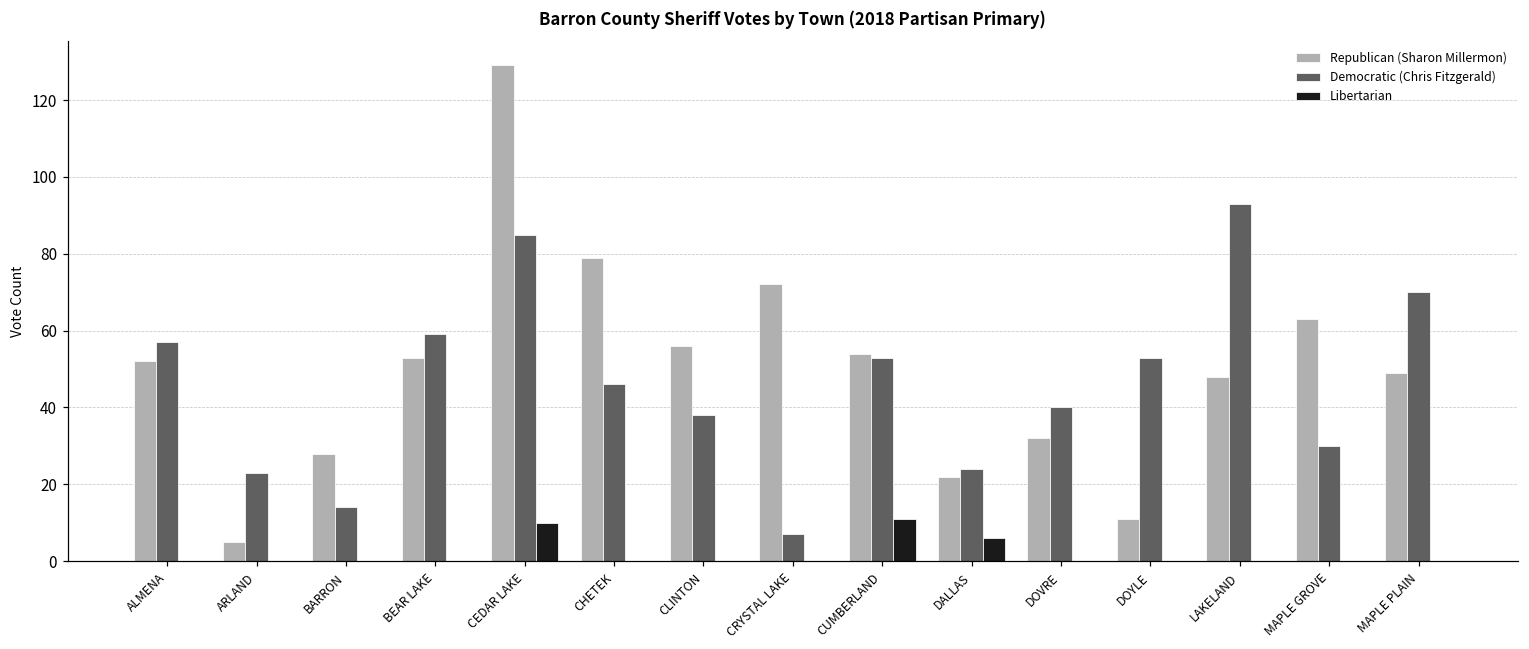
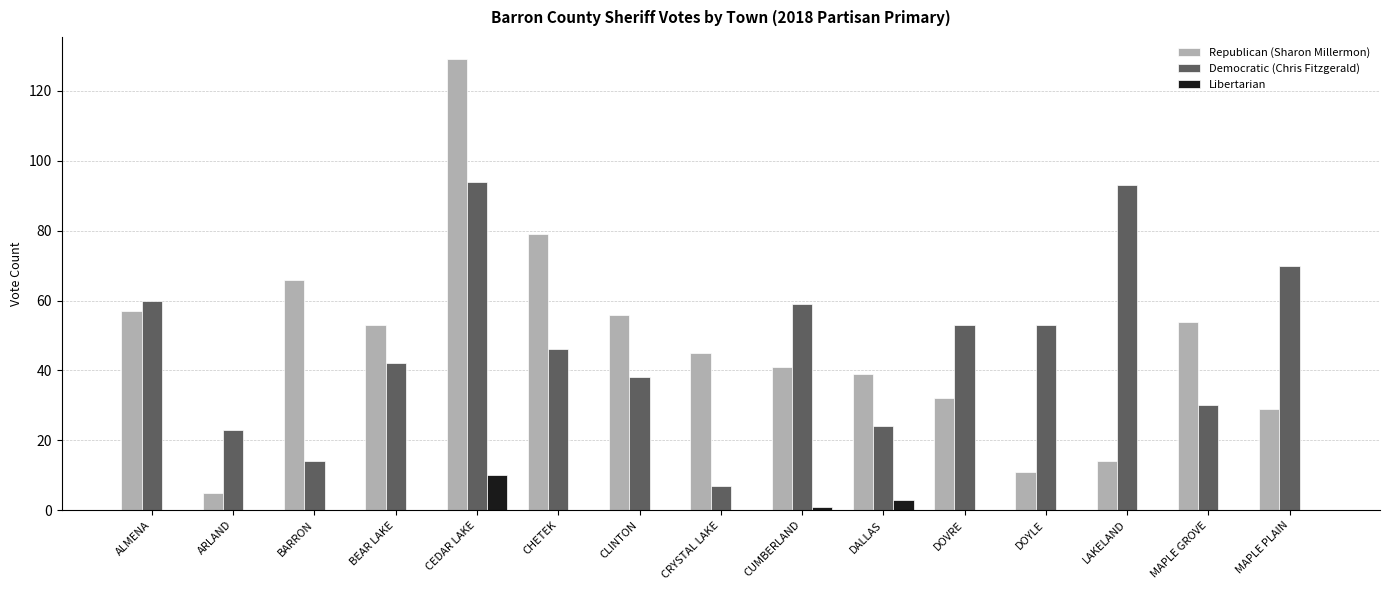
  {
    "Republican (Sharon Millermon)": {
-     "ALMENA": 52,
+     "ALMENA": 57,
      "ARLAND": 5,
-     "BARRON": 28,
+     "BARRON": 66,
      "BEAR LAKE": 53,
      "CEDAR LAKE": 129,
      "CHETEK": 79,
      "CLINTON": 56,
-     "CRYSTAL LAKE": 72,
-     "CUMBERLAND": 54,
-     "DALLAS": 22,
+     "CRYSTAL LAKE": 45,
+     "CUMBERLAND": 41,
+     "DALLAS": 39,
      "DOVRE": 32,
      "DOYLE": 11,
-     "LAKELAND": 48,
-     "MAPLE GROVE": 63,
-     "MAPLE PLAIN": 49
+     "LAKELAND": 14,
+     "MAPLE GROVE": 54,
+     "MAPLE PLAIN": 29
    },
    "Democratic (Chris Fitzgerald)": {
-     "ALMENA": 57,
+     "ALMENA": 60,
      "ARLAND": 23,
      "BARRON": 14,
-     "BEAR LAKE": 59,
-     "CEDAR LAKE": 85,
+     "BEAR LAKE": 42,
+     "CEDAR LAKE": 94,
      "CHETEK": 46,
      "CLINTON": 38,
      "CRYSTAL LAKE": 7,
-     "CUMBERLAND": 53,
+     "CUMBERLAND": 59,
      "DALLAS": 24,
-     "DOVRE": 40,
+     "DOVRE": 53,
      "DOYLE": 53,
      "LAKELAND": 93,
      "MAPLE GROVE": 30,
      "MAPLE PLAIN": 70
    },
    "Libertarian": {
      "ALMENA": 0,
      "ARLAND": 0,
      "BARRON": 0,
      "BEAR LAKE": 0,
      "CEDAR LAKE": 10,
      "CHETEK": 0,
      "CLINTON": 0,
      "CRYSTAL LAKE": 0,
-     "CUMBERLAND": 11,
-     "DALLAS": 6,
+     "CUMBERLAND": 1,
+     "DALLAS": 3,
      "DOVRE": 0,
      "DOYLE": 0,
      "LAKELAND": 0,
      "MAPLE GROVE": 0,
      "MAPLE PLAIN": 0
    }
  }
